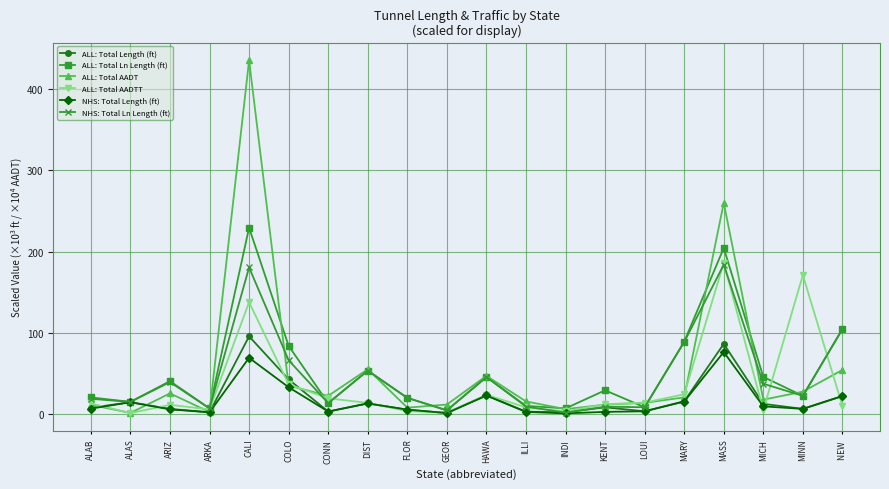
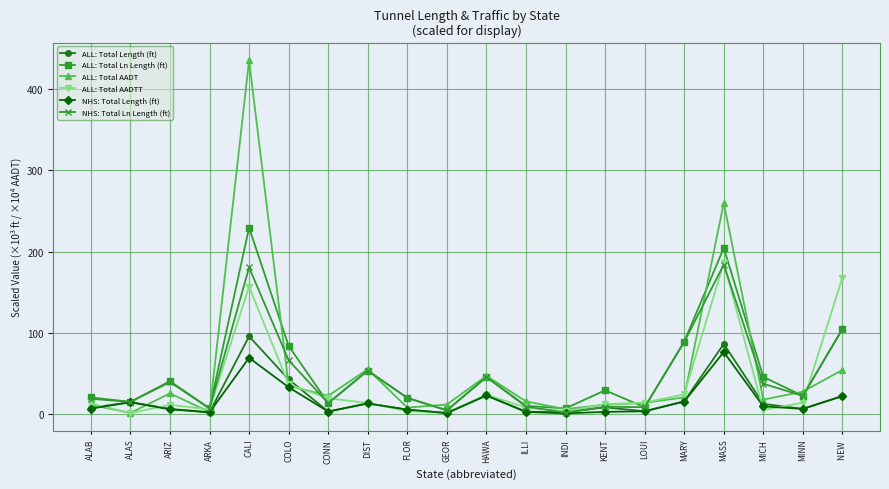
  {
    "ALL: Total AADTT": {
      "ARIZ": 10,
-     "CALI": 140,
+     "CALI": 160,
      "MARY": 20,
      "MICH": 0,
-     "MINN": 170,
-     "NEW": 10
+     "MINN": 10,
+     "NEW": 170
    }
  }
